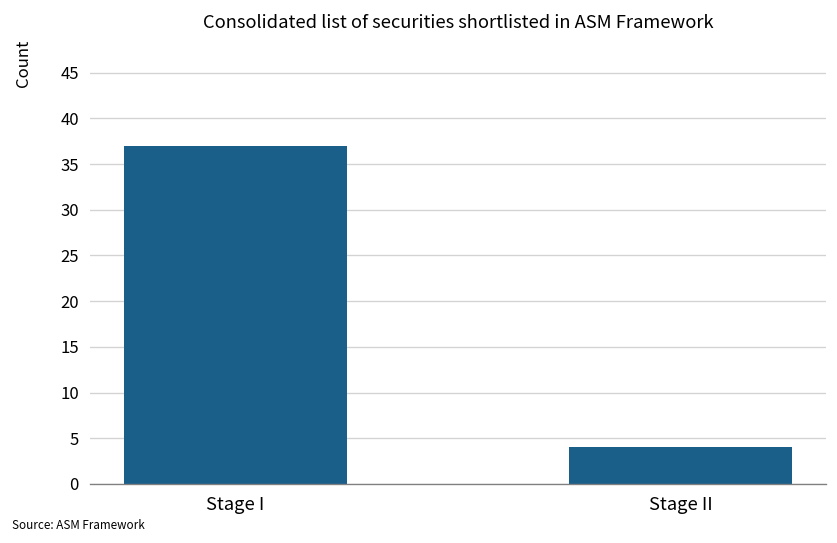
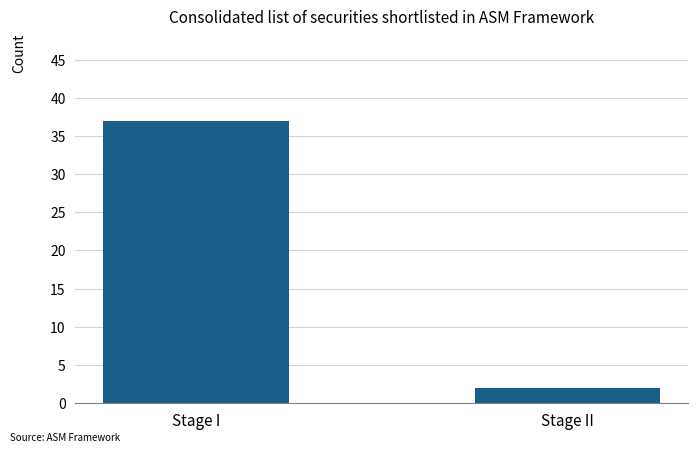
  {
    "Stage I": 37,
-   "Stage II": 4
+   "Stage II": 2
  }
